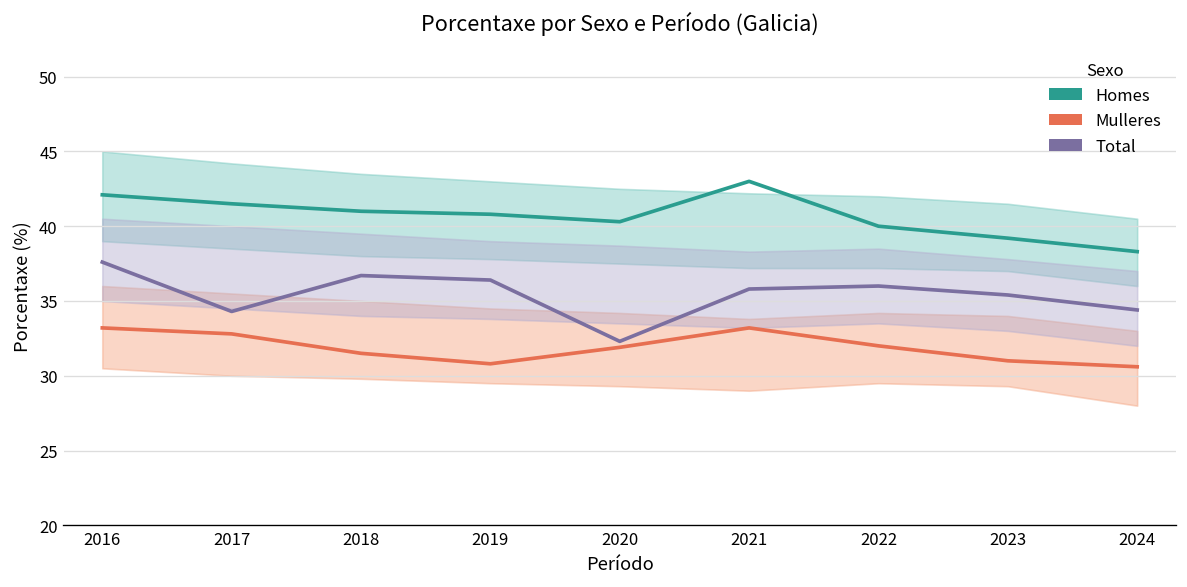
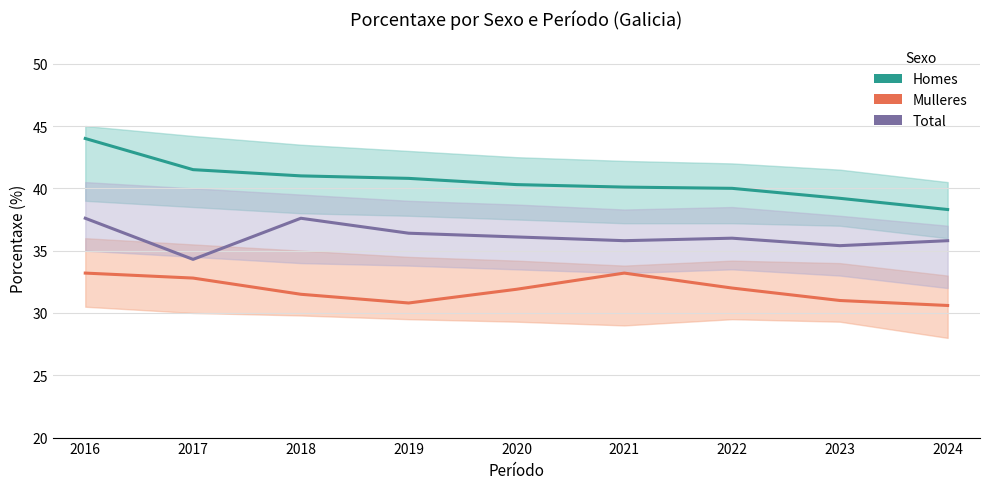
  {
    "Homes": {
-     "2016": 42.1,
+     "2016": 44.0,
      "2017": 41.5,
      "2018": 41.0,
      "2019": 40.8,
      "2020": 40.3,
-     "2021": 43.0,
+     "2021": 40.1,
      "2022": 40.0,
      "2023": 39.2,
      "2024": 38.3
    },
    "Mulleres": {
      "2016": 33.2,
      "2017": 32.8,
      "2018": 31.5,
      "2019": 30.8,
      "2020": 31.9,
      "2021": 33.2,
      "2022": 32.0,
      "2023": 31.0,
      "2024": 30.6
    },
    "Total": {
      "2016": 37.6,
      "2017": 34.3,
-     "2018": 36.7,
+     "2018": 37.6,
      "2019": 36.4,
-     "2020": 32.3,
+     "2020": 36.1,
      "2021": 35.8,
      "2022": 36.0,
      "2023": 35.4,
-     "2024": 34.4
+     "2024": 35.8
    }
  }
